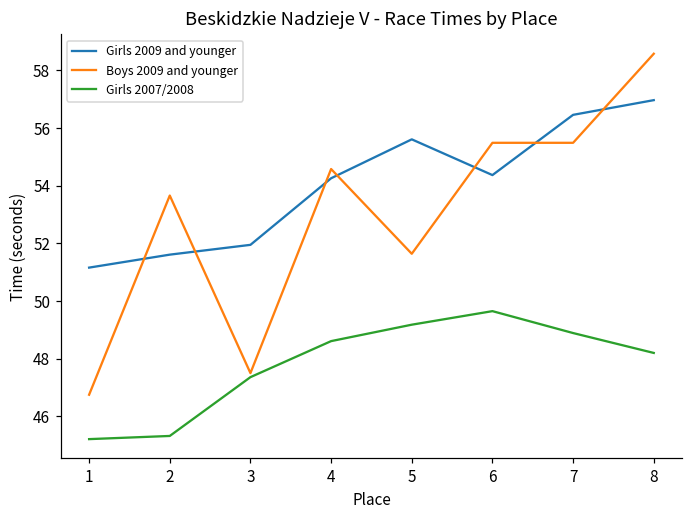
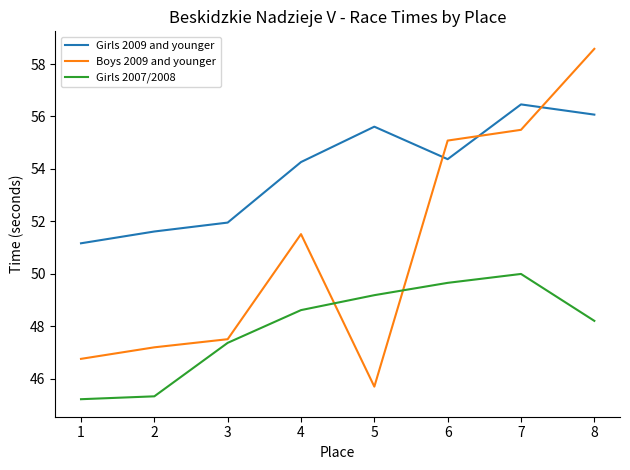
  {
    "Girls 2009 and younger": {
      "1": 51.2,
      "2": 51.6,
      "3": 52.0,
      "4": 54.3,
      "5": 55.6,
      "6": 54.4,
      "7": 56.5,
-     "8": 57.0
+     "8": 56.1
    },
    "Boys 2009 and younger": {
      "1": 46.8,
-     "2": 53.7,
+     "2": 47.2,
      "3": 47.5,
-     "4": 54.6,
-     "5": 51.6,
-     "6": 55.5,
+     "4": 51.5,
+     "5": 45.7,
+     "6": 55.1,
      "7": 55.5,
      "8": 58.6
    },
    "Girls 2007/2008": {
      "1": 45.2,
      "2": 45.3,
      "3": 47.4,
      "4": 48.6,
      "5": 49.2,
      "6": 49.7,
-     "7": 48.9,
+     "7": 50.0,
      "8": 48.2
    }
  }
